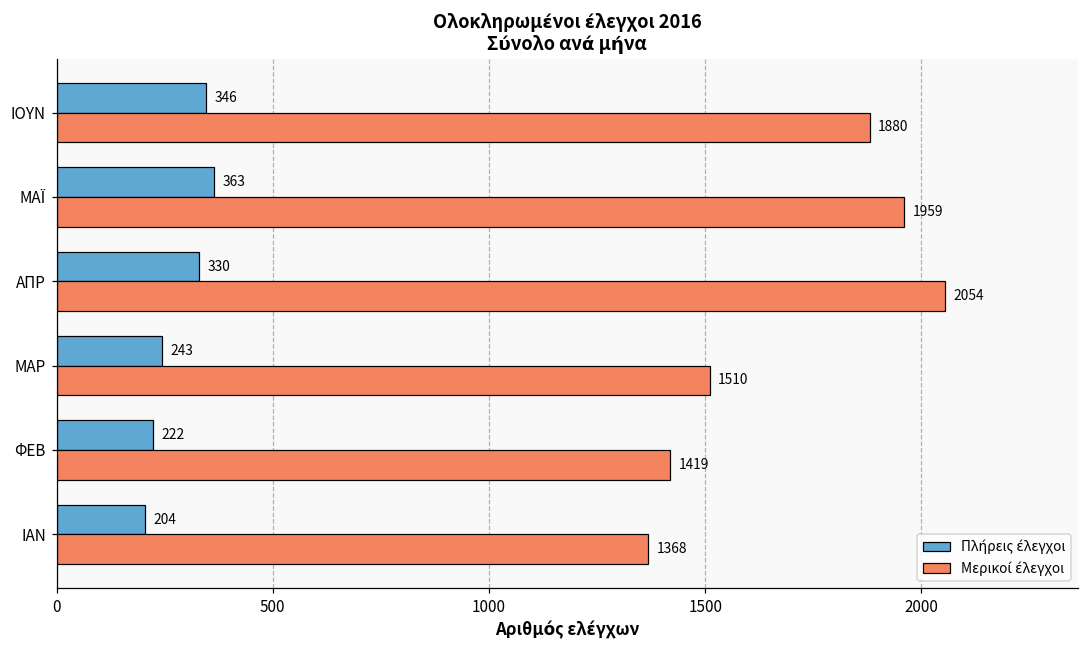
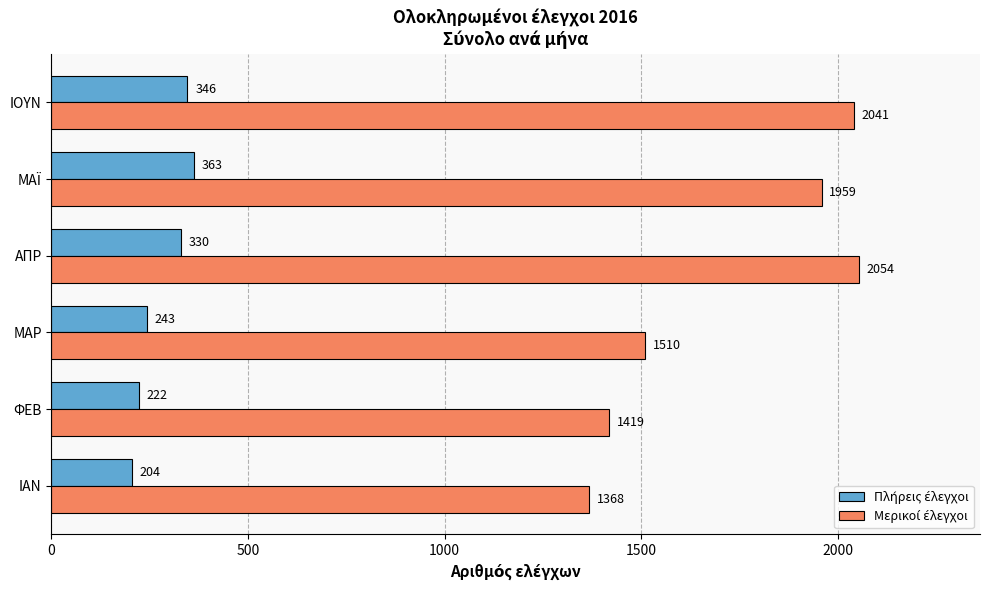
  {
    "Πλήρεις έλεγχοι": {
      "ΙΟΥΝ": 346,
      "ΜΑΪ": 363,
      "ΑΠΡ": 330,
      "ΜΑΡ": 243,
      "ΦΕΒ": 222,
      "ΙΑΝ": 204
    },
    "Μερικοί έλεγχοι": {
-     "ΙΟΥΝ": 1880,
+     "ΙΟΥΝ": 2041,
      "ΜΑΪ": 1959,
      "ΑΠΡ": 2054,
      "ΜΑΡ": 1510,
      "ΦΕΒ": 1419,
      "ΙΑΝ": 1368
    }
  }
